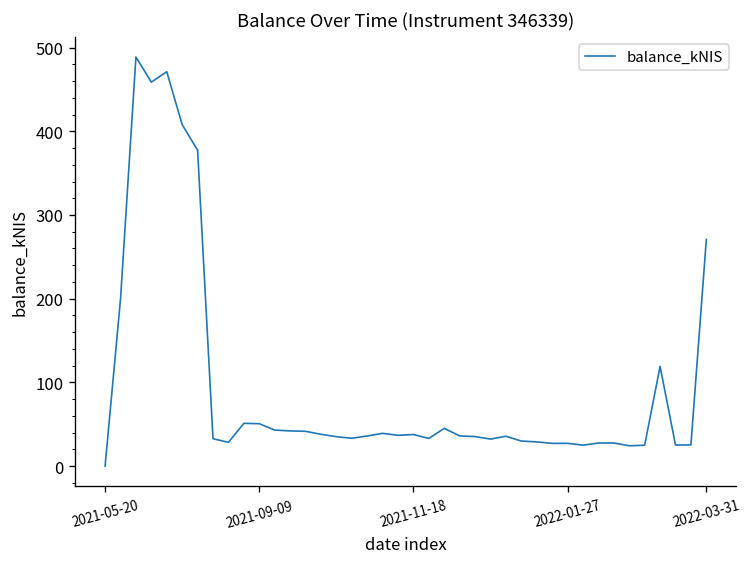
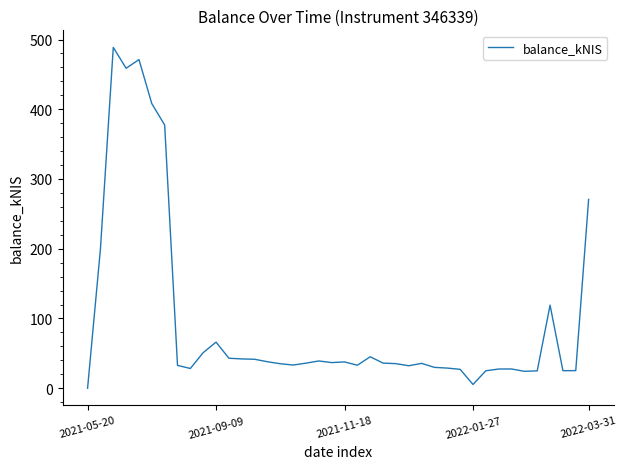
  {
    "2021-05-20": 0,
-   "2021-09-09": 50,
+   "2021-09-09": 70,
    "2021-11-18": 40,
-   "2022-01-27": 30,
+   "2022-01-27": 10,
    "2022-03-31": 270
  }
